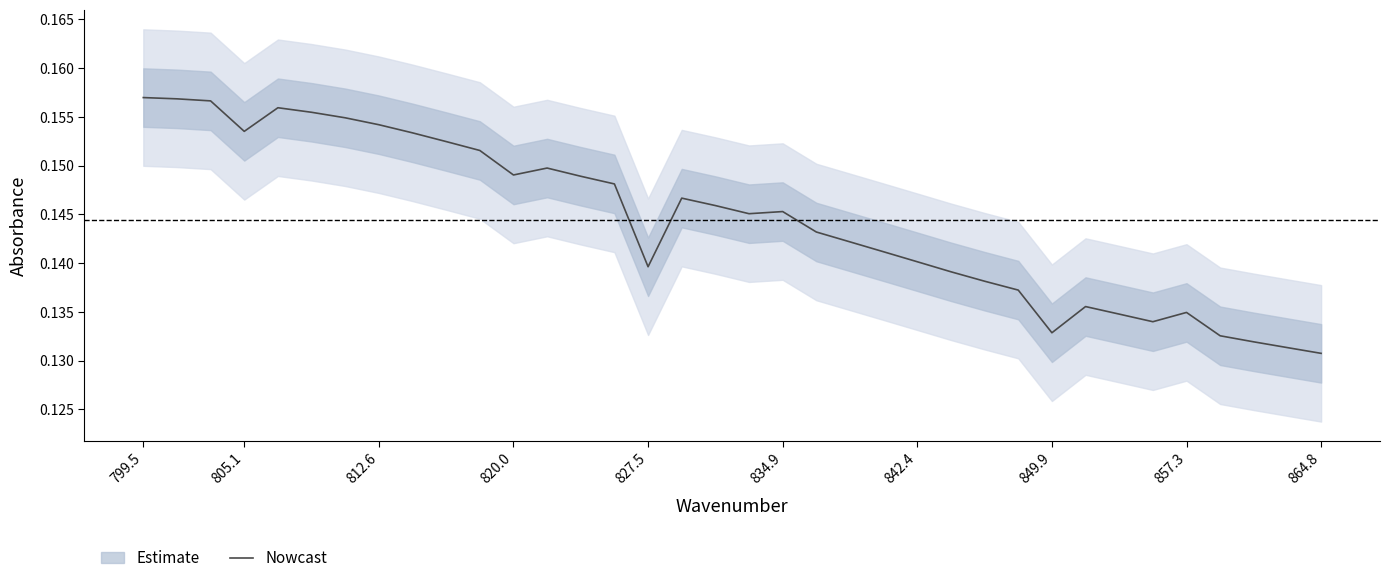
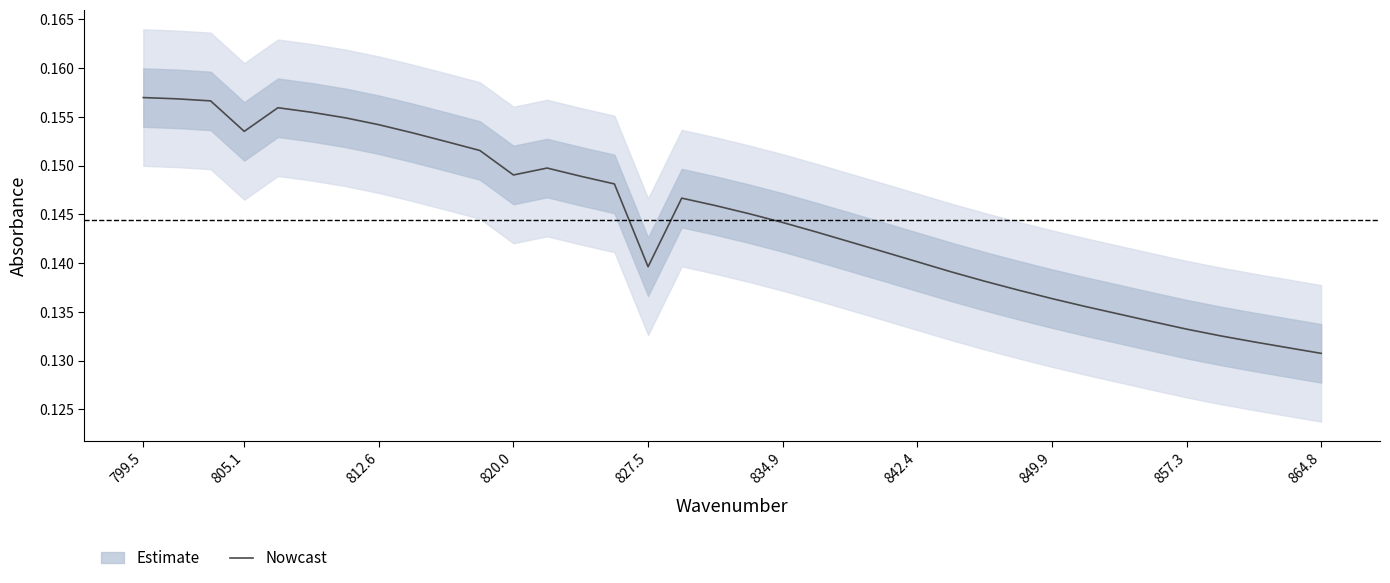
  {
    "Nowcast": {
      "799.5": 0.157,
      "805.1": 0.154,
      "812.6": 0.154,
      "820.0": 0.149,
      "827.5": 0.140,
-     "834.9": 0.145,
+     "834.9": 0.144,
      "842.4": 0.140,
-     "849.9": 0.133,
-     "857.3": 0.135,
+     "849.9": 0.136,
+     "857.3": 0.133,
      "864.8": 0.131
    }
  }
